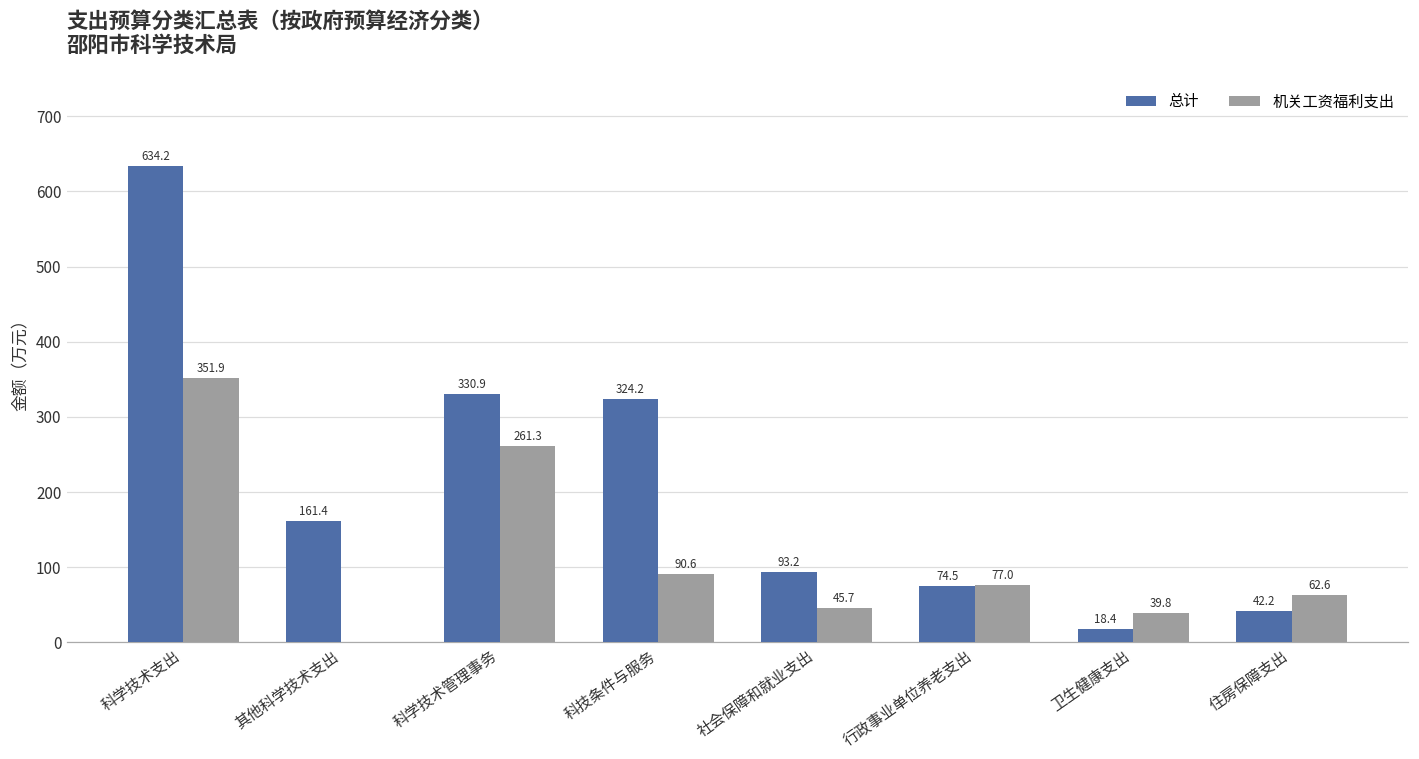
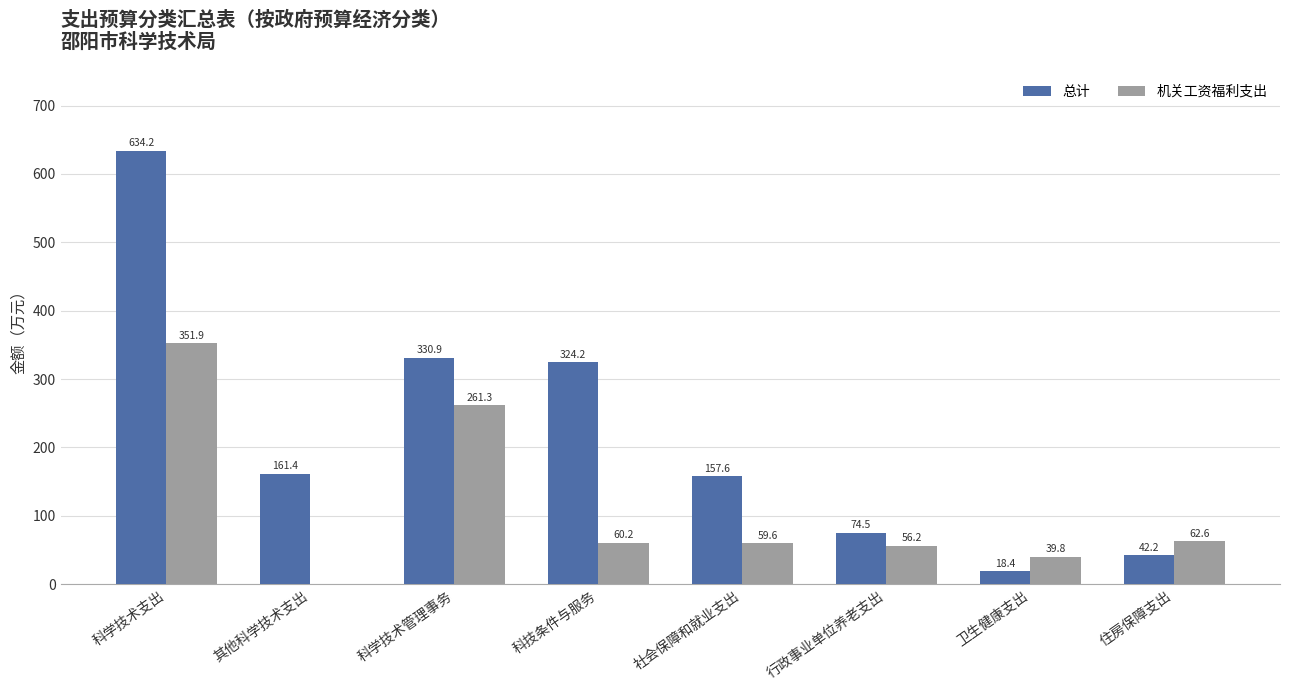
  {
    "总计": {
      "科学技术支出": 634.2,
      "其他科学技术支出": 161.4,
      "科学技术管理事务": 330.9,
      "科技条件与服务": 324.2,
-     "社会保障和就业支出": 93.2,
+     "社会保障和就业支出": 157.6,
      "行政事业单位养老支出": 74.5,
      "卫生健康支出": 18.4,
      "住房保障支出": 42.2
    },
    "机关工资福利支出": {
      "科学技术支出": 351.9,
      "科学技术管理事务": 261.3,
-     "科技条件与服务": 90.6,
-     "社会保障和就业支出": 45.7,
-     "行政事业单位养老支出": 77.0,
+     "科技条件与服务": 60.2,
+     "社会保障和就业支出": 59.6,
+     "行政事业单位养老支出": 56.2,
      "卫生健康支出": 39.8,
      "住房保障支出": 62.6
    }
  }
